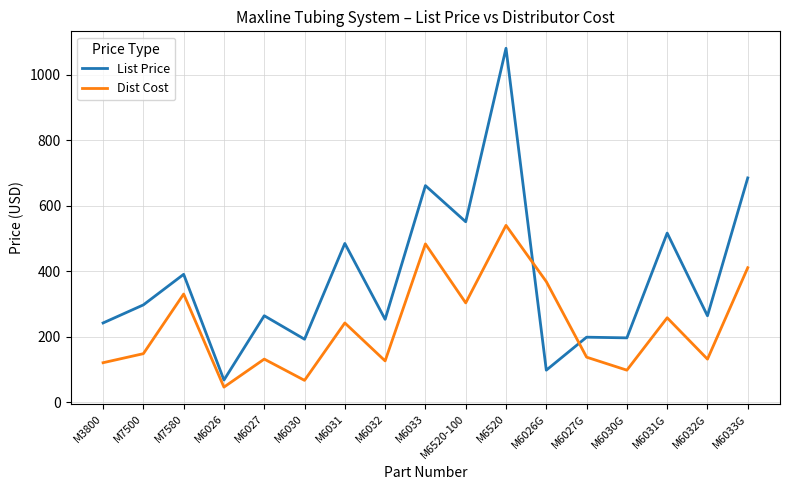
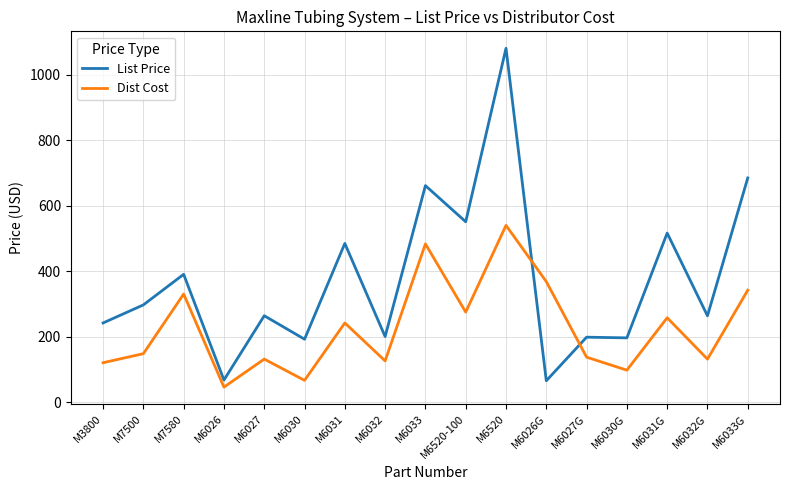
  {
    "List Price": {
      "M3800": 240,
      "M7500": 300,
      "M7580": 390,
      "M6026": 70,
      "M6027": 260,
      "M6030": 190,
      "M6031": 490,
-     "M6032": 250,
+     "M6032": 200,
      "M6033": 660,
      "M6520-100": 550,
      "M6520": 1080,
-     "M6026G": 100,
+     "M6026G": 70,
      "M6027G": 200,
      "M6030G": 200,
      "M6031G": 520,
      "M6032G": 260,
      "M6033G": 680
    },
    "Dist Cost": {
      "M3800": 120,
      "M7500": 150,
      "M7580": 330,
      "M6026": 50,
      "M6027": 130,
      "M6030": 70,
      "M6031": 240,
      "M6032": 130,
      "M6033": 480,
-     "M6520-100": 300,
+     "M6520-100": 280,
      "M6520": 540,
      "M6026G": 370,
      "M6027G": 140,
      "M6030G": 100,
      "M6031G": 260,
      "M6032G": 130,
-     "M6033G": 410
+     "M6033G": 340
    }
  }
